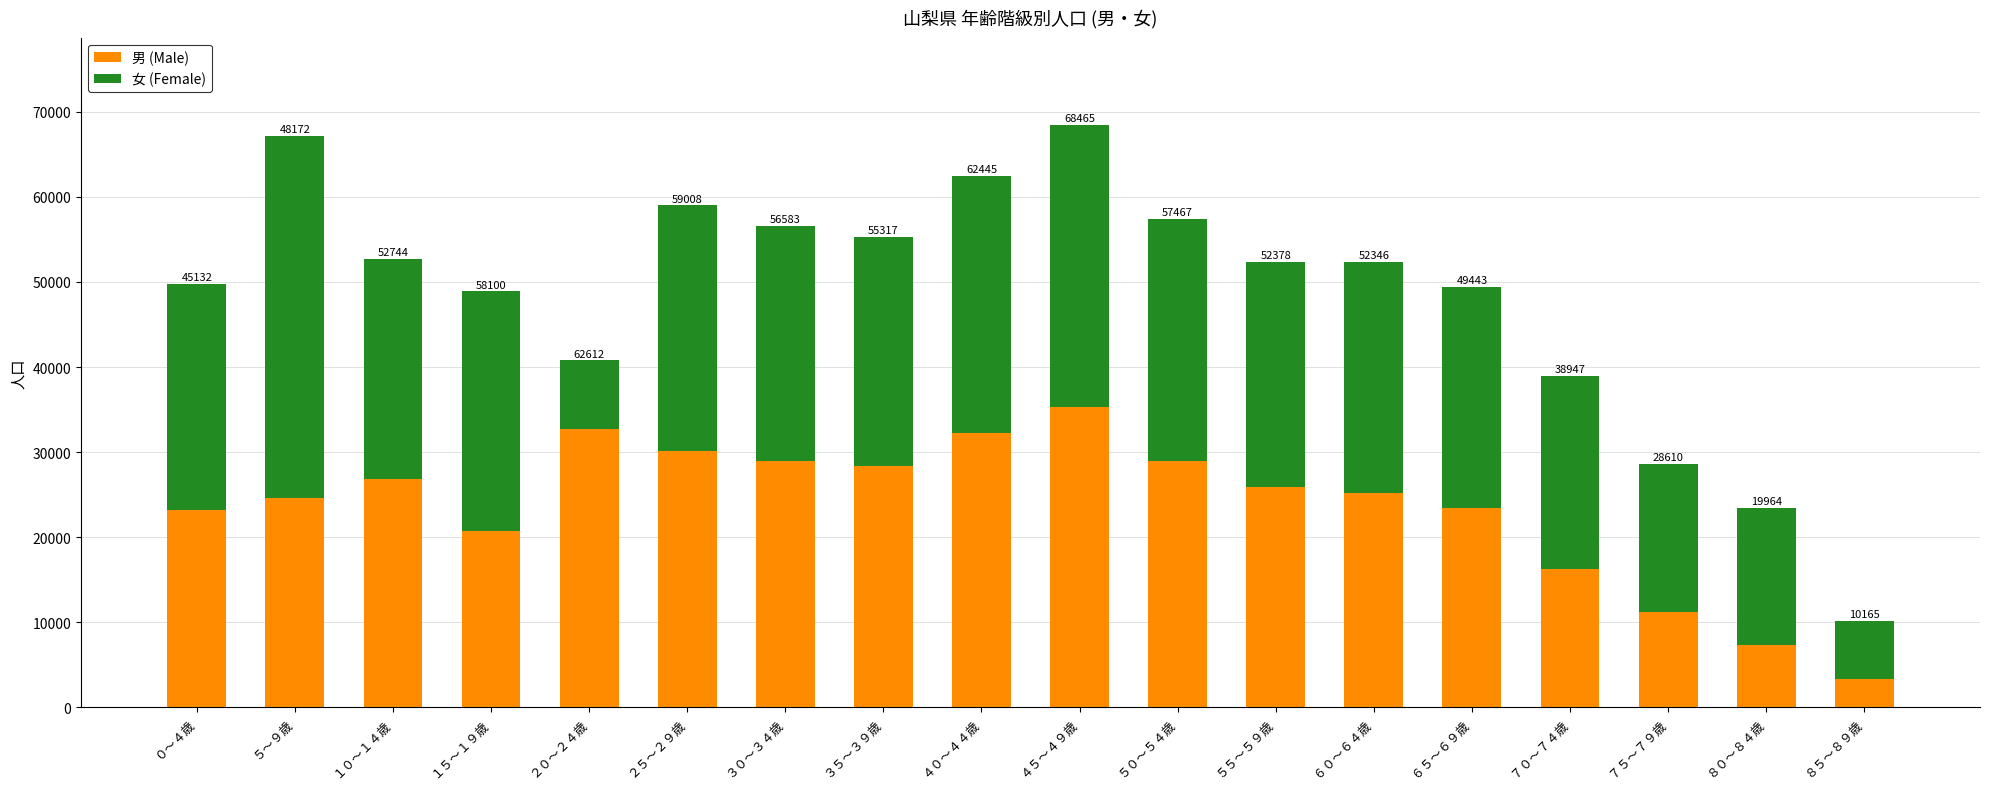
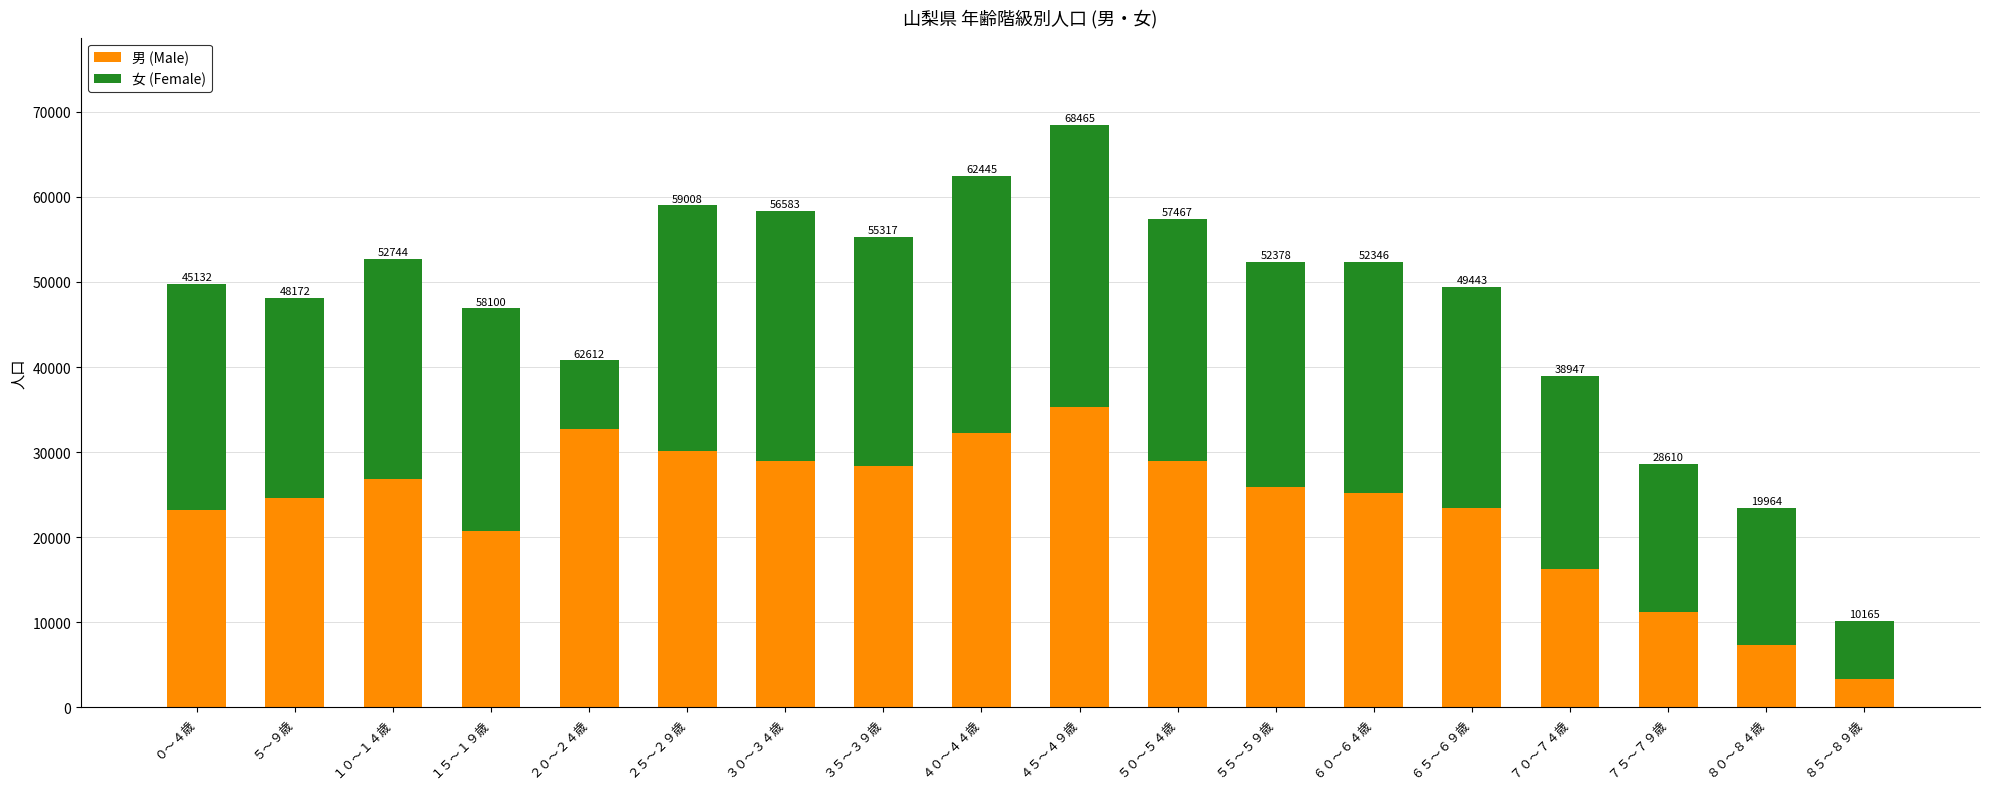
  {
    "男 (Male)": {
      "０～４歳": 23000,
      "５～９歳": 25000,
      "１０～１４歳": 27000,
      "１５～１９歳": 21000,
      "２０～２４歳": 33000,
      "２５～２９歳": 30000,
      "３０～３４歳": 29000,
      "３５～３９歳": 28000,
      "４０～４４歳": 32000,
      "４５～４９歳": 35000,
      "５０～５４歳": 29000,
      "５５～５９歳": 26000,
      "６０～６４歳": 25000,
      "６５～６９歳": 23000,
      "７０～７４歳": 16000,
      "７５～７９歳": 11000,
      "８０～８４歳": 7000,
      "８５～８９歳": 3000
    },
    "女 (Female)": {
-     "５～９歳": 43000,
-     "１５～１９歳": 28000,
-     "３０～３４歳": 28000
+     "５～９歳": 24000,
+     "１５～１９歳": 26000,
+     "３０～３４歳": 29000
    }
  }
